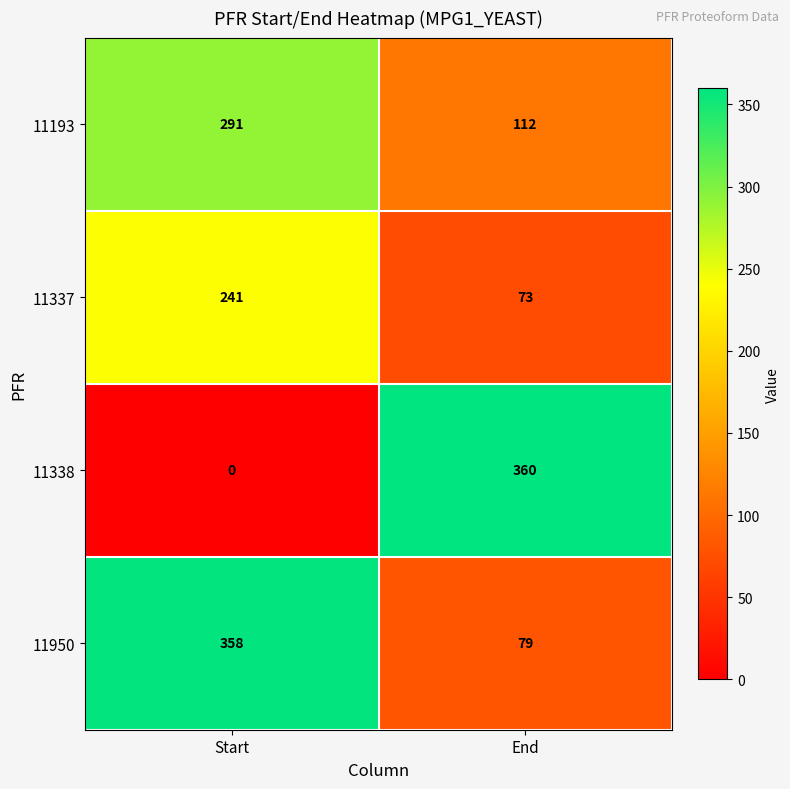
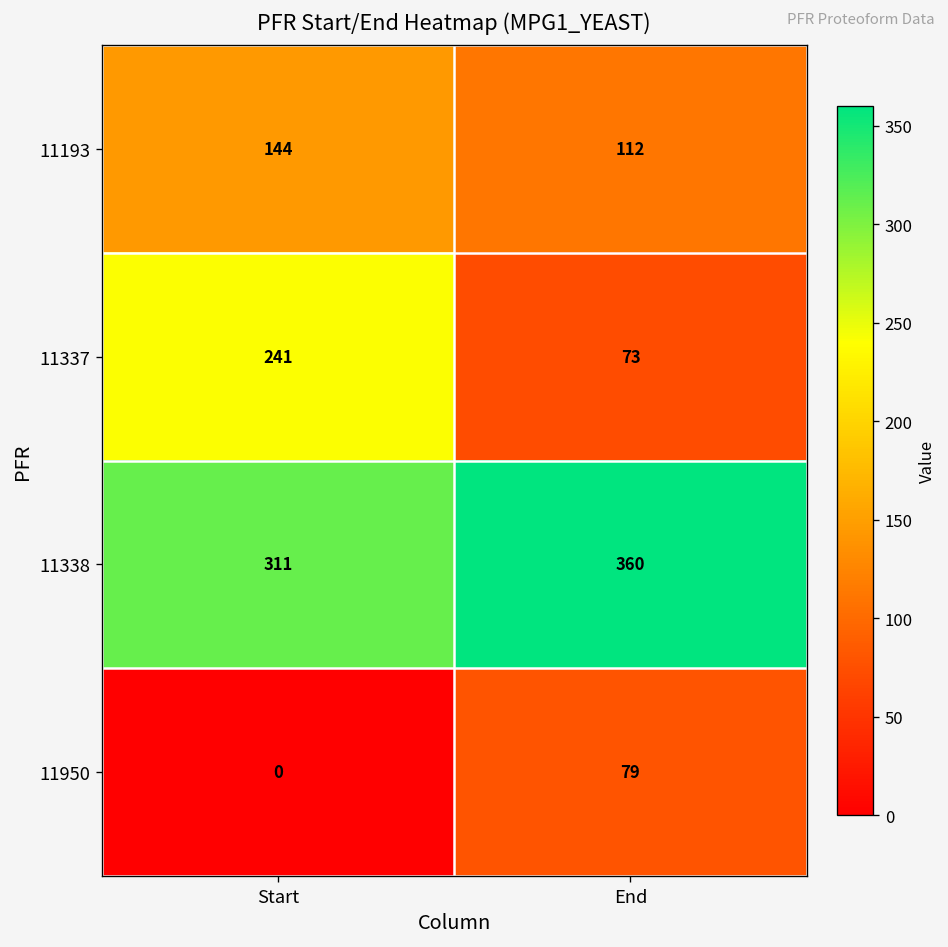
  {
    "11193": {
-     "Start": 291,
+     "Start": 144,
      "End": 112
    },
    "11337": {
      "Start": 241,
      "End": 73
    },
    "11338": {
-     "Start": 0,
+     "Start": 311,
      "End": 360
    },
    "11950": {
-     "Start": 358,
+     "Start": 0,
      "End": 79
    }
  }
